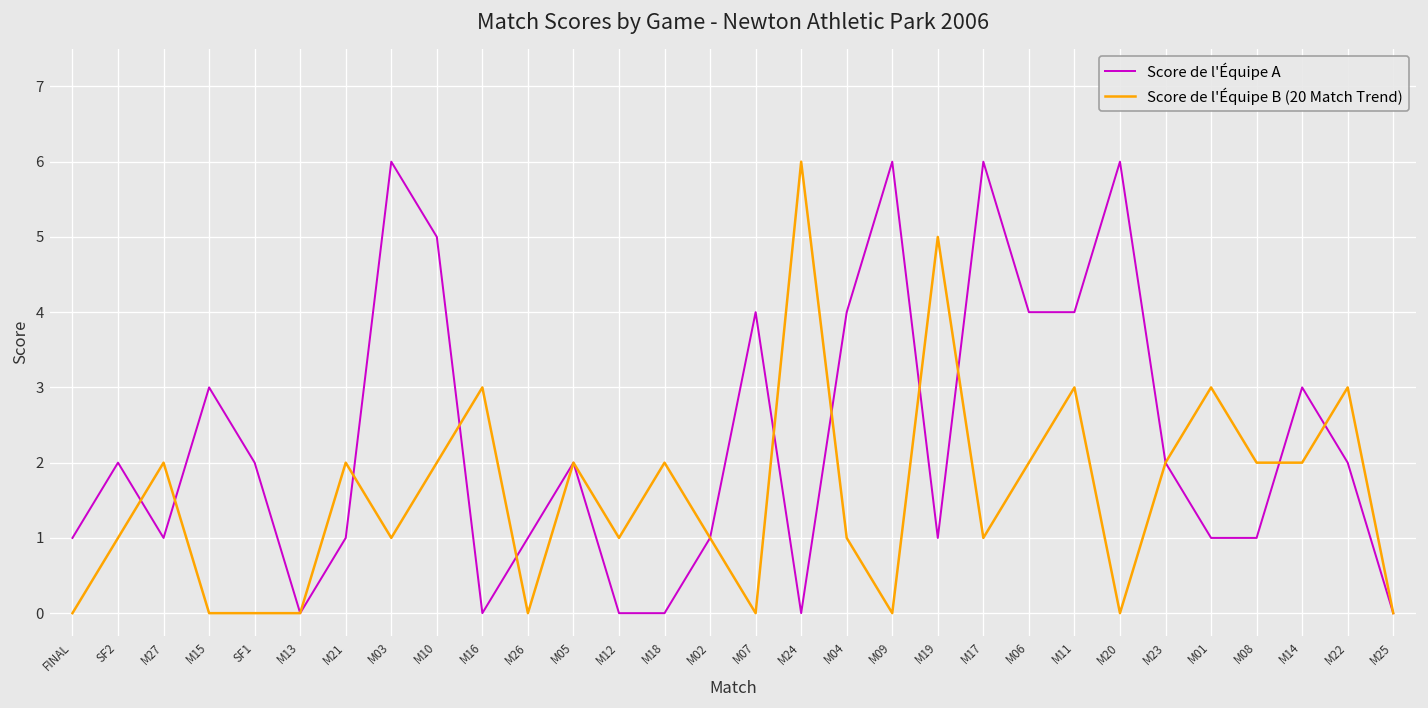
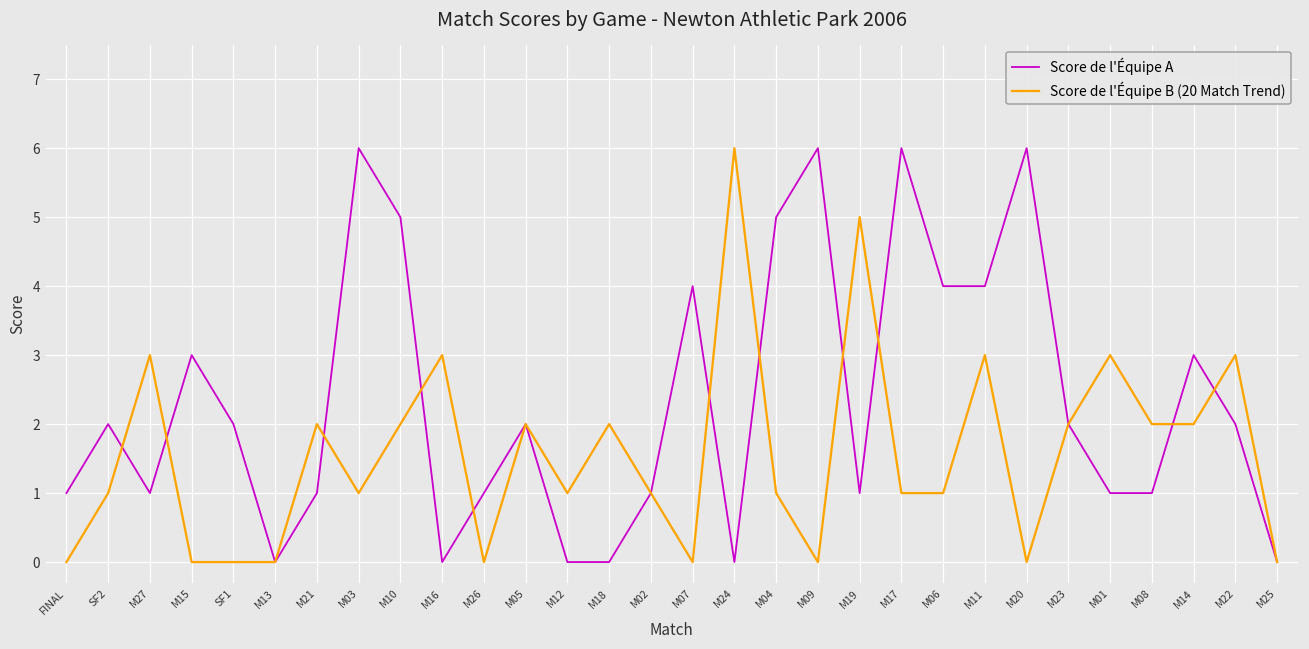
  {
    "Score de l'Équipe A": {
      "FINAL": 1,
      "SF2": 2,
      "M27": 1,
      "M15": 3,
      "SF1": 2,
      "M21": 1,
      "M03": 6,
      "M10": 5,
      "M16": 0,
      "M26": 1,
      "M12": 0,
      "M18": 0,
      "M07": 4,
      "M24": 0,
-     "M04": 4,
+     "M04": 5,
      "M09": 6,
      "M19": 1,
      "M17": 6,
      "M06": 4,
      "M11": 4,
      "M20": 6,
      "M01": 1,
      "M08": 1,
      "M14": 3,
      "M22": 2
    },
    "Score de l'Équipe B (20 Match Trend)": {
      "FINAL": 0,
      "SF2": 1,
-     "M27": 2,
+     "M27": 3,
      "M15": 0,
      "SF1": 0,
      "M21": 2,
      "M03": 1,
      "M10": 2,
      "M16": 3,
      "M26": 0,
      "M12": 1,
      "M18": 2,
      "M07": 0,
      "M24": 6,
      "M04": 1,
      "M09": 0,
      "M19": 5,
      "M17": 1,
-     "M06": 2,
+     "M06": 1,
      "M11": 3,
      "M20": 0,
      "M01": 3,
      "M08": 2,
      "M14": 2,
      "M22": 3
    }
  }
